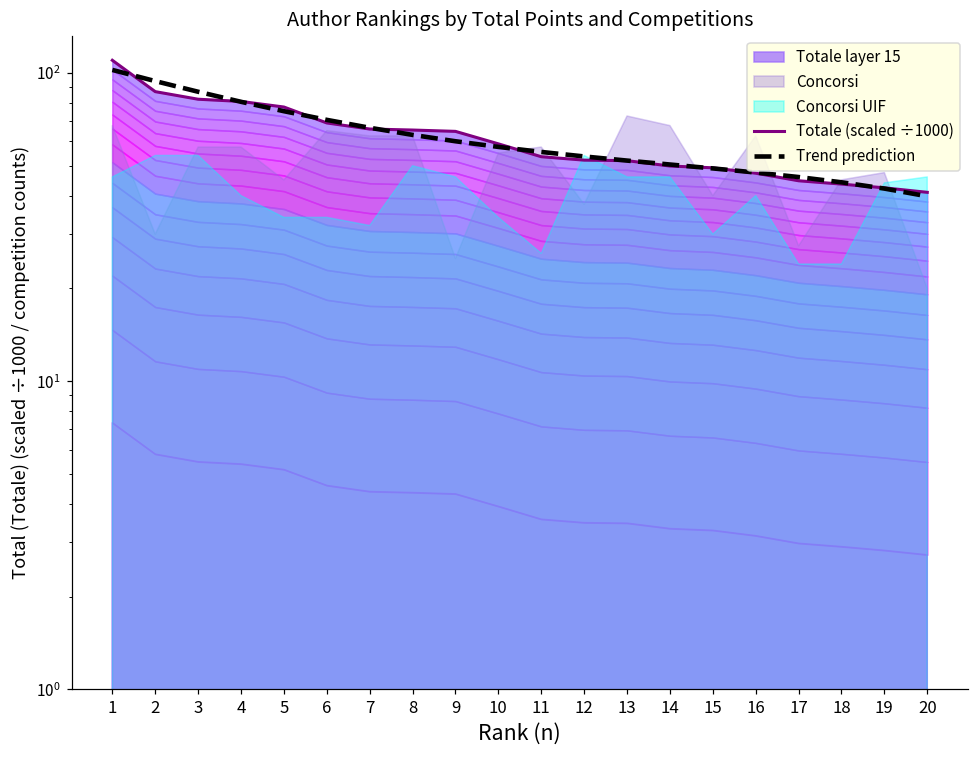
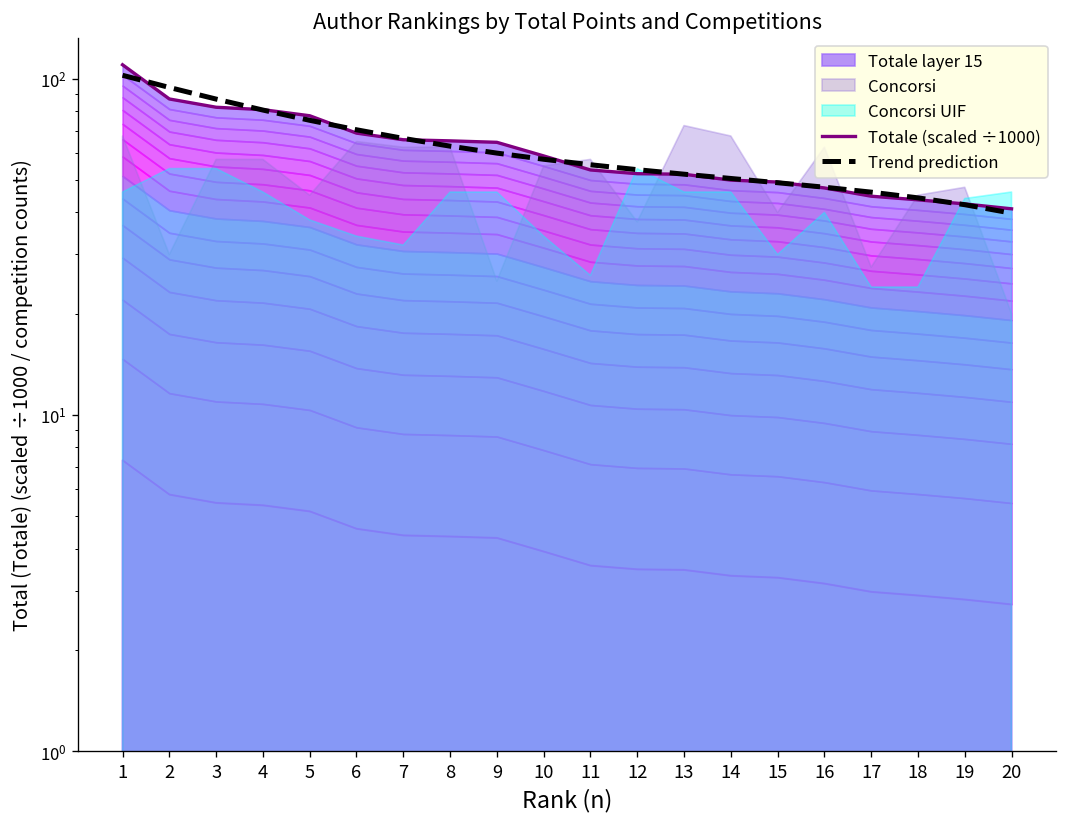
  {
    "Trend prediction": {
      "2": 94,
      "3": 87,
      "5": 75,
      "6": 70,
      "10": 58,
      "11": 55,
      "17": 46,
      "20": 40
    },
    "Concorsi UIF": {
      "1": 46,
      "2": 54,
-     "4": 40,
-     "5": 34,
+     "4": 46,
+     "5": 38,
      "6": 34,
      "7": 32,
-     "8": 50,
+     "8": 46,
      "9": 46,
      "10": 34,
      "11": 26,
      "13": 46,
      "16": 40,
      "18": 24,
      "19": 44,
      "20": 46
    }
  }
